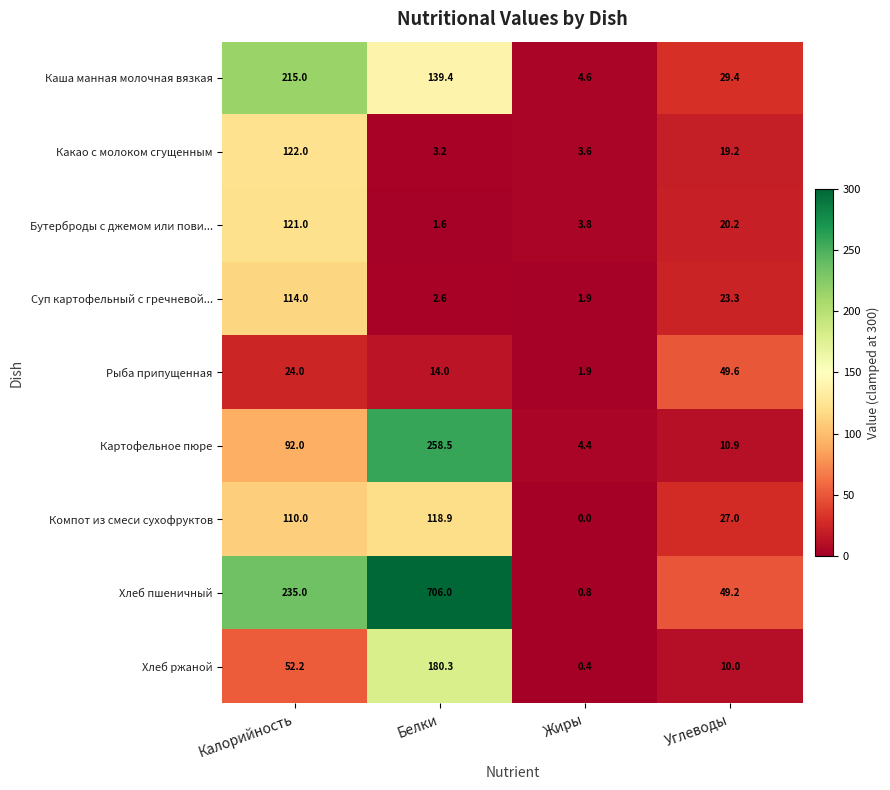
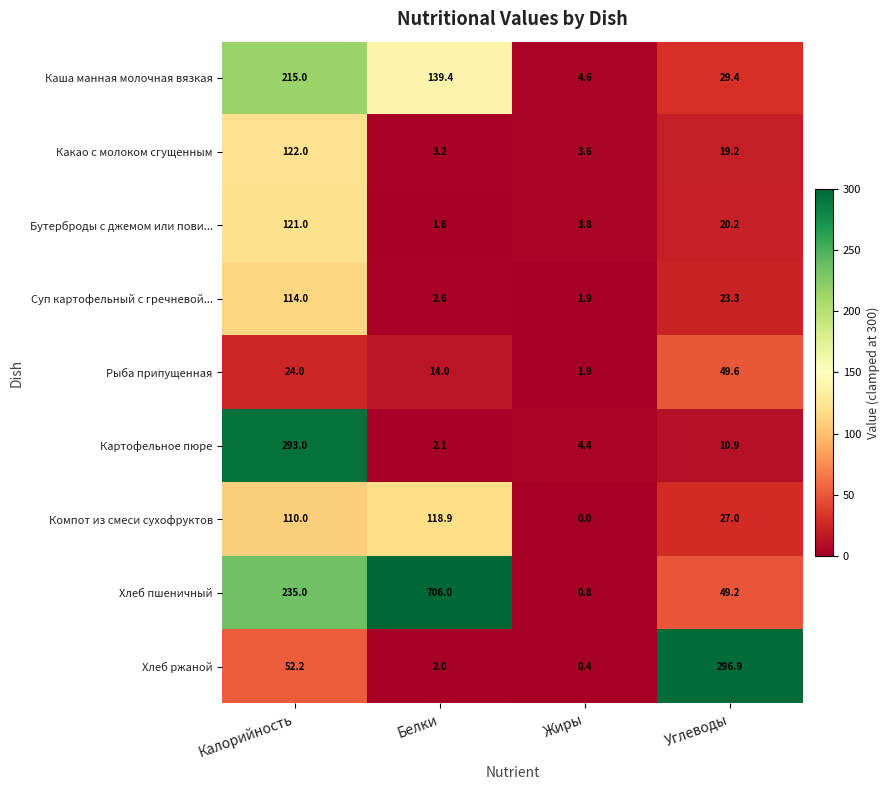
  {
    "Каша манная молочная вязкая": {
      "Калорийность": 215.0,
      "Белки": 139.4,
      "Жиры": 4.6,
      "Углеводы": 29.4
    },
    "Какао с молоком сгущенным": {
      "Калорийность": 122.0,
      "Белки": 3.2,
      "Жиры": 3.6,
      "Углеводы": 19.2
    },
    "Бутерброды с джемом или пови...": {
      "Калорийность": 121.0,
      "Белки": 1.6,
      "Жиры": 3.8,
      "Углеводы": 20.2
    },
    "Суп картофельный с гречневой...": {
      "Калорийность": 114.0,
      "Белки": 2.6,
      "Жиры": 1.9,
      "Углеводы": 23.3
    },
    "Рыба припущенная": {
      "Калорийность": 24.0,
      "Белки": 14.0,
      "Жиры": 1.9,
      "Углеводы": 49.6
    },
    "Картофельное пюре": {
-     "Калорийность": 92.0,
-     "Белки": 258.5,
+     "Калорийность": 293.0,
+     "Белки": 2.1,
      "Жиры": 4.4,
      "Углеводы": 10.9
    },
    "Компот из смеси сухофруктов": {
      "Калорийность": 110.0,
      "Белки": 118.9,
      "Жиры": 0.0,
      "Углеводы": 27.0
    },
    "Хлеб пшеничный": {
      "Калорийность": 235.0,
      "Белки": 706.0,
      "Жиры": 0.8,
      "Углеводы": 49.2
    },
    "Хлеб ржаной": {
      "Калорийность": 52.2,
-     "Белки": 180.3,
+     "Белки": 2.0,
      "Жиры": 0.4,
-     "Углеводы": 10.0
+     "Углеводы": 296.9
    }
  }
